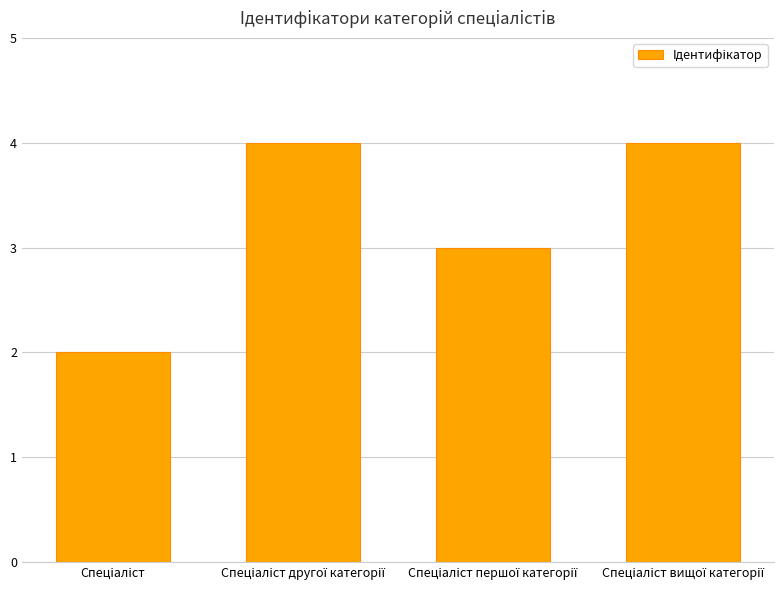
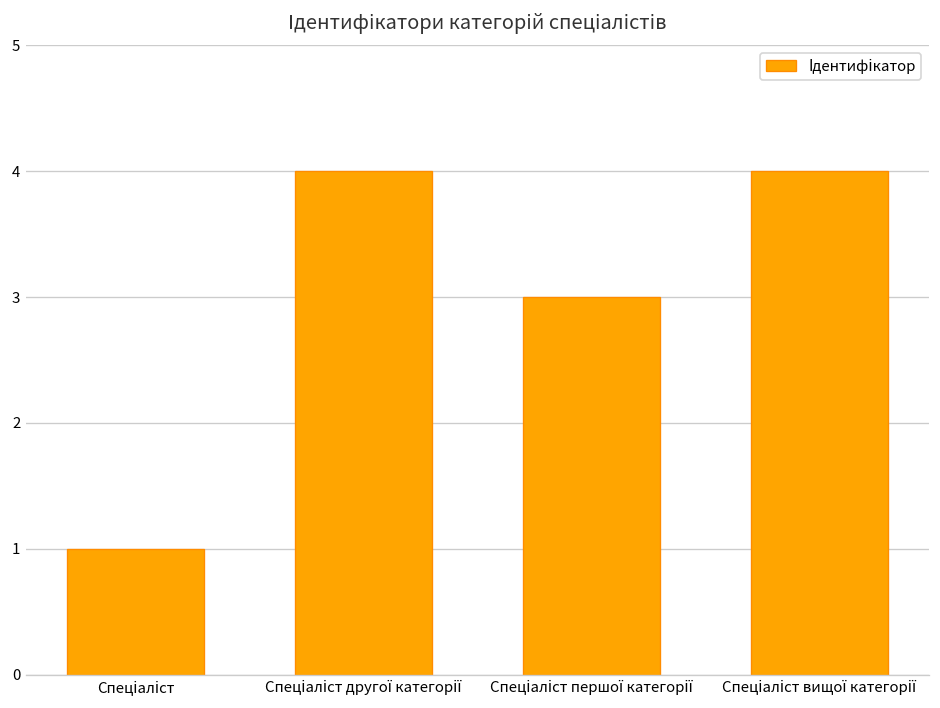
  {
-   "Спеціаліст": 2,
+   "Спеціаліст": 1,
    "Спеціаліст другої категорії": 4,
    "Спеціаліст першої категорії": 3,
    "Спеціаліст вищої категорії": 4
  }
